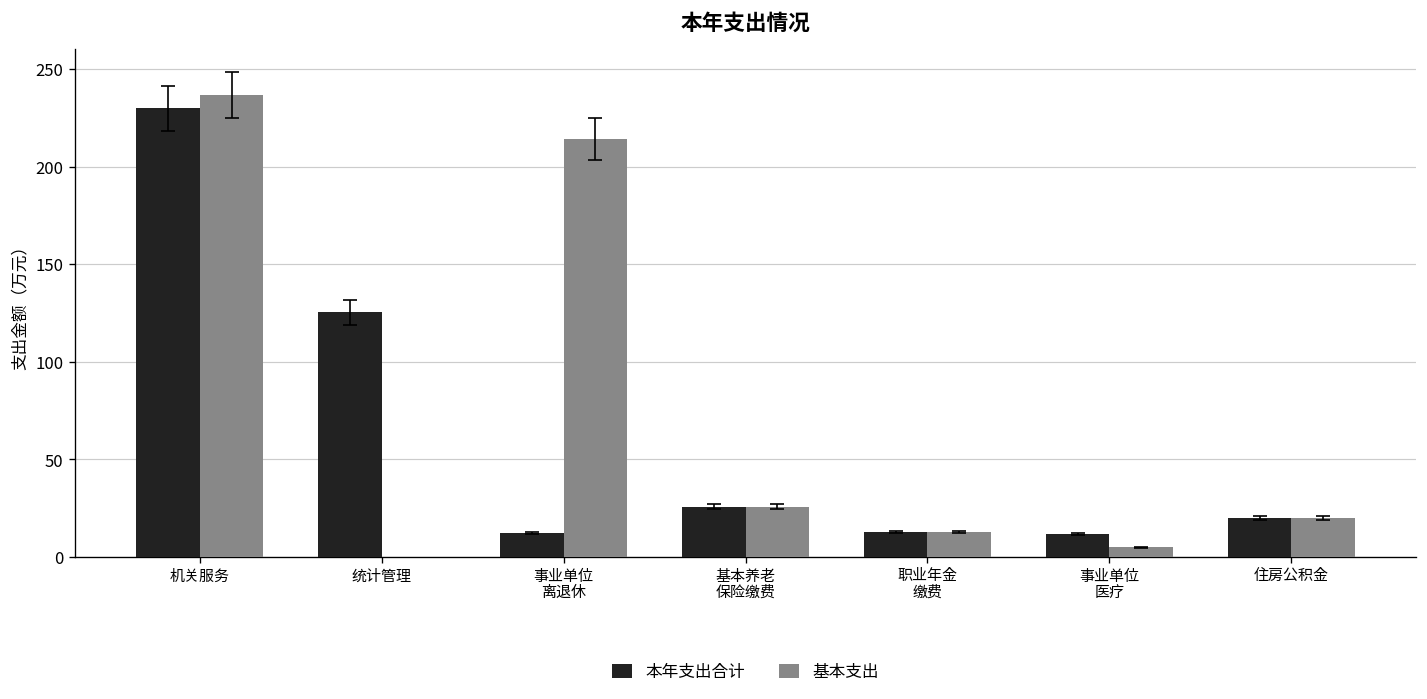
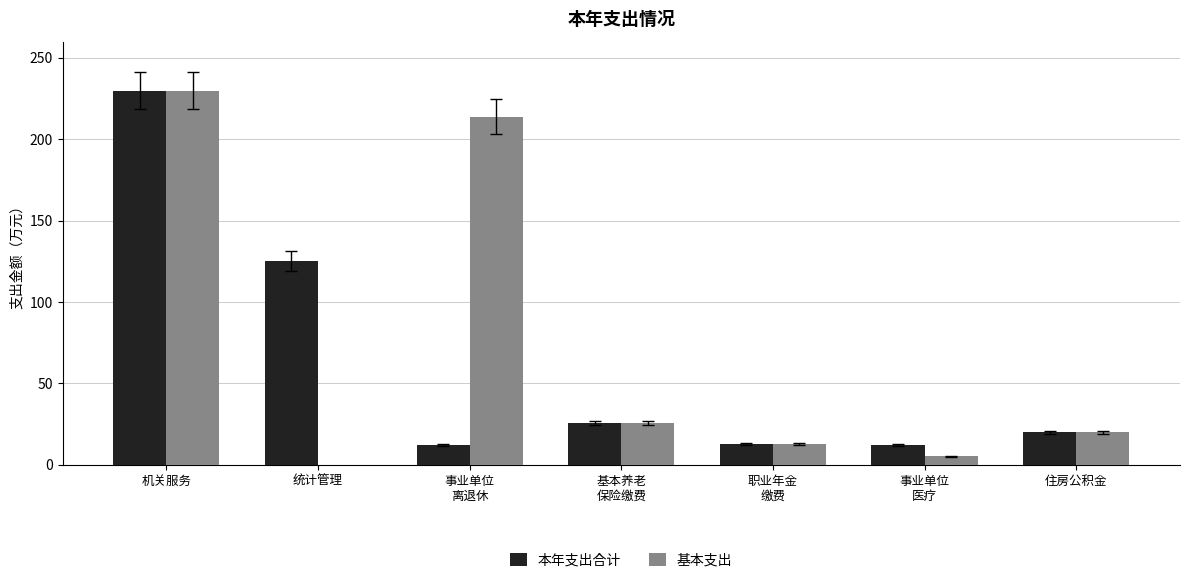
  {
    "基本支出": {
-     "机关服务": 237,
+     "机关服务": 230,
      "统计管理": 0,
      "事业单位 离退休": 214,
      "基本养老 保险缴费": 26,
      "职业年金 缴费": 13,
      "事业单位 医疗": 5,
      "住房公积金": 20
    }
  }
